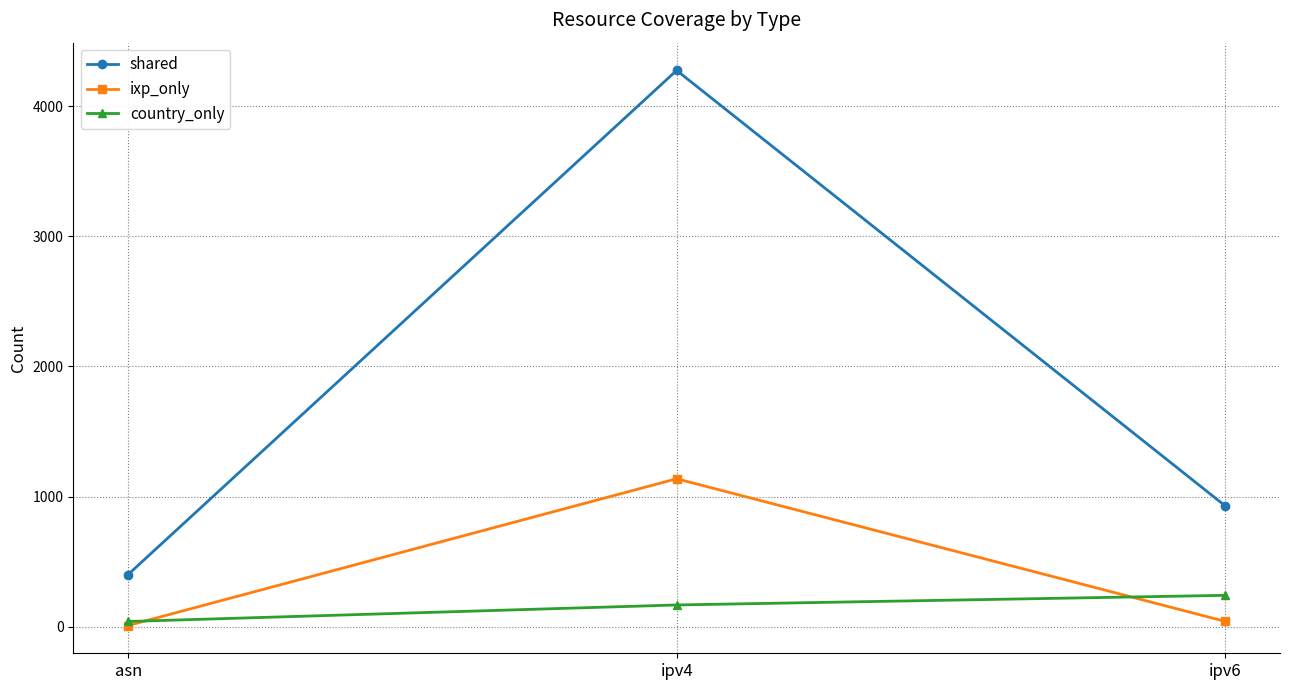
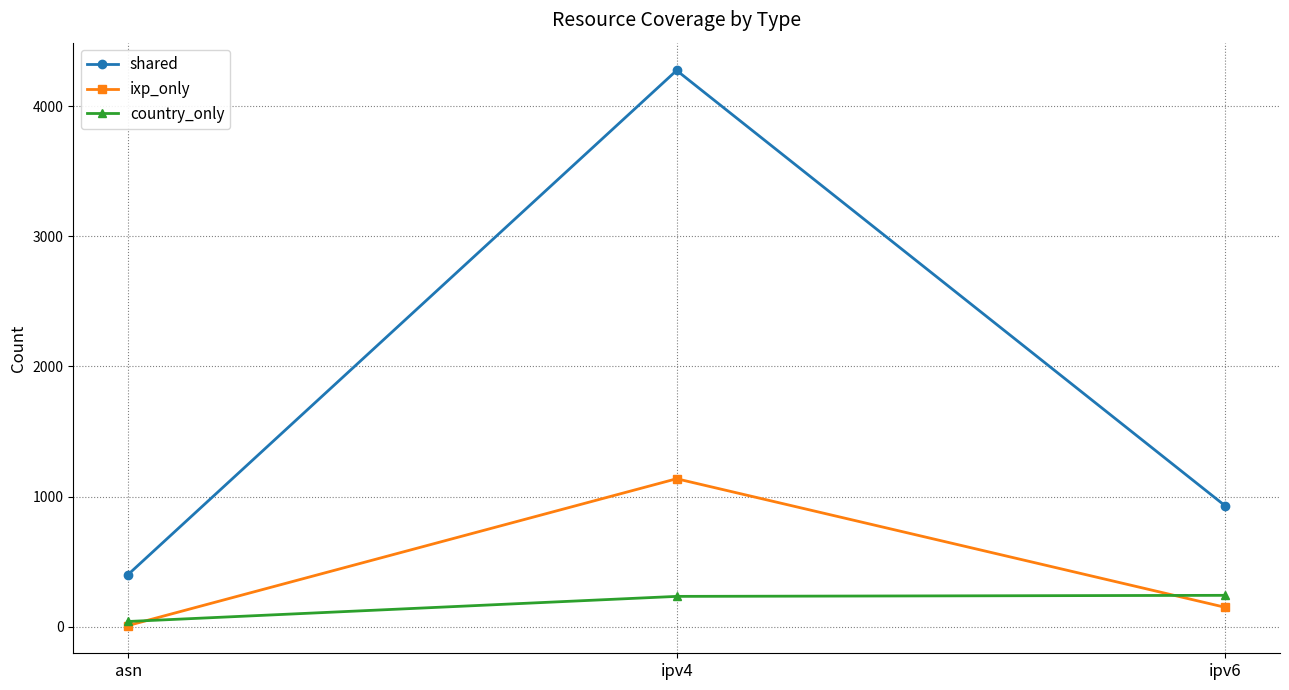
  {
    "shared": {
      "asn": 400,
      "ipv4": 4280,
      "ipv6": 930
    },
    "ixp_only": {
      "asn": 10,
      "ipv4": 1140,
-     "ipv6": 40
+     "ipv6": 150
    },
    "country_only": {
      "asn": 40,
-     "ipv4": 170,
+     "ipv4": 230,
      "ipv6": 240
    }
  }
